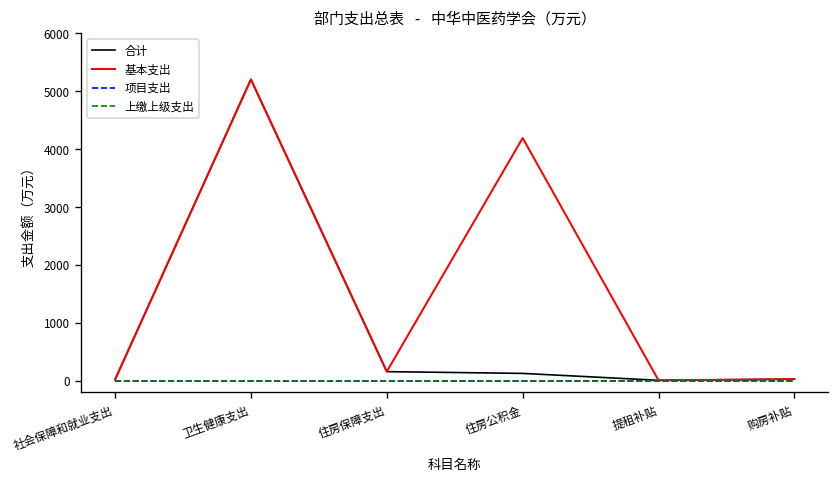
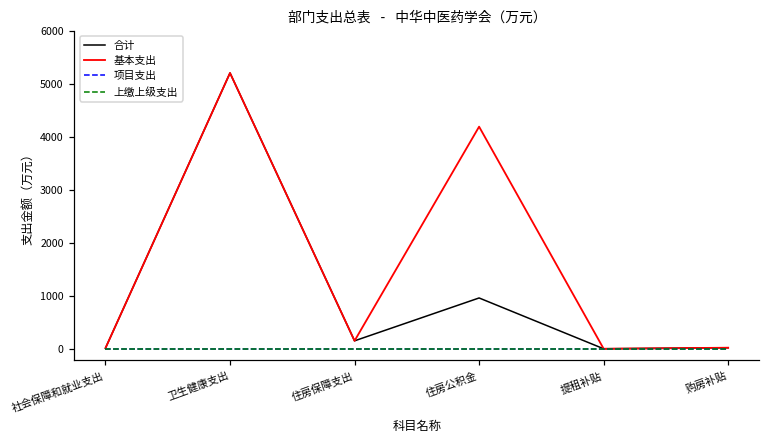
  {
    "合计": {
-     "住房公积金": 100
+     "住房公积金": 1000
    },
    "基本支出": {
      "住房公积金": 4200
    },
    "上缴上级支出": {
      "卫生健康支出": 0,
      "住房保障支出": 0,
      "住房公积金": 0
    }
  }
